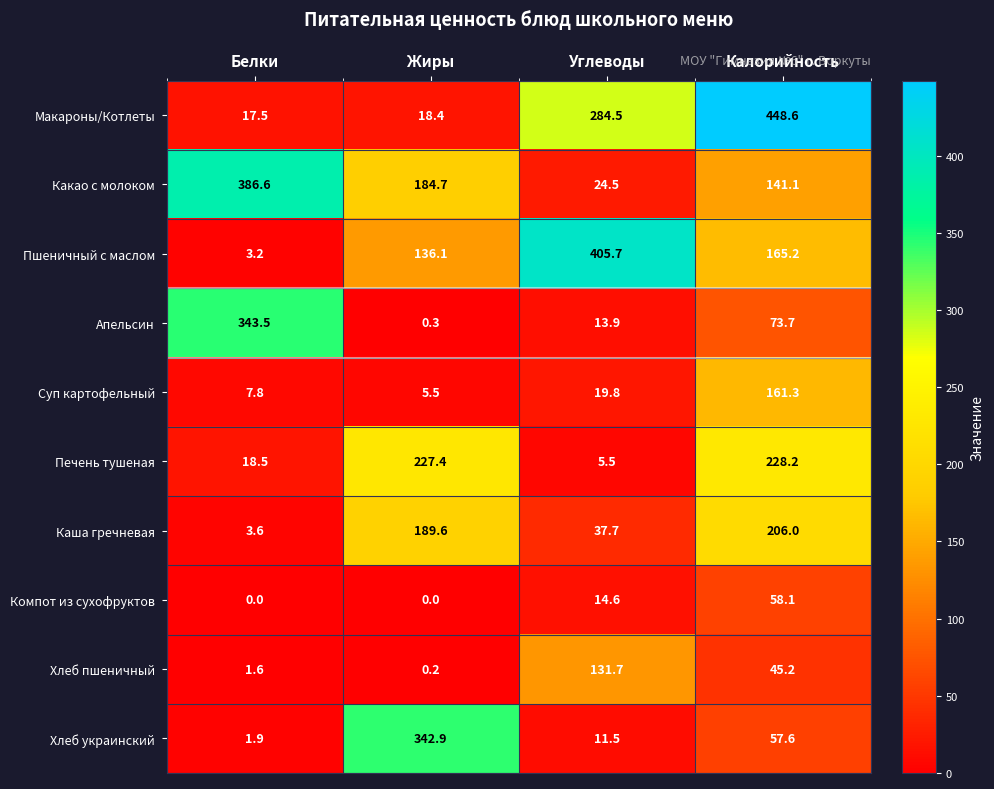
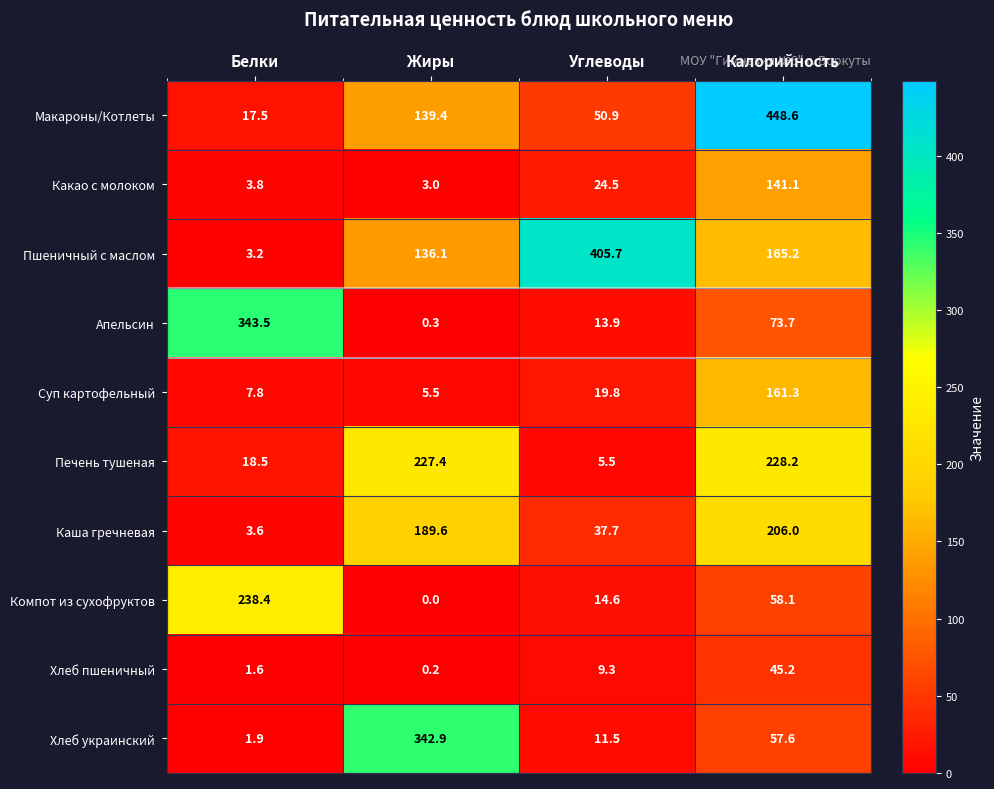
  {
    "Макароны/Котлеты": {
      "Белки": 17.5,
-     "Жиры": 18.4,
-     "Углеводы": 284.5,
+     "Жиры": 139.4,
+     "Углеводы": 50.9,
      "Калорийность": 448.6
    },
    "Какао с молоком": {
-     "Белки": 386.6,
-     "Жиры": 184.7,
+     "Белки": 3.8,
+     "Жиры": 3.0,
      "Углеводы": 24.5,
      "Калорийность": 141.1
    },
    "Пшеничный с маслом": {
      "Белки": 3.2,
      "Жиры": 136.1,
      "Углеводы": 405.7,
      "Калорийность": 165.2
    },
    "Апельсин": {
      "Белки": 343.5,
      "Жиры": 0.3,
      "Углеводы": 13.9,
      "Калорийность": 73.7
    },
    "Суп картофельный": {
      "Белки": 7.8,
      "Жиры": 5.5,
      "Углеводы": 19.8,
      "Калорийность": 161.3
    },
    "Печень тушеная": {
      "Белки": 18.5,
      "Жиры": 227.4,
      "Углеводы": 5.5,
      "Калорийность": 228.2
    },
    "Каша гречневая": {
      "Белки": 3.6,
      "Жиры": 189.6,
      "Углеводы": 37.7,
      "Калорийность": 206.0
    },
    "Компот из сухофруктов": {
-     "Белки": 0.0,
+     "Белки": 238.4,
      "Жиры": 0.0,
      "Углеводы": 14.6,
      "Калорийность": 58.1
    },
    "Хлеб пшеничный": {
      "Белки": 1.6,
      "Жиры": 0.2,
-     "Углеводы": 131.7,
+     "Углеводы": 9.3,
      "Калорийность": 45.2
    },
    "Хлеб украинский": {
      "Белки": 1.9,
      "Жиры": 342.9,
      "Углеводы": 11.5,
      "Калорийность": 57.6
    }
  }
